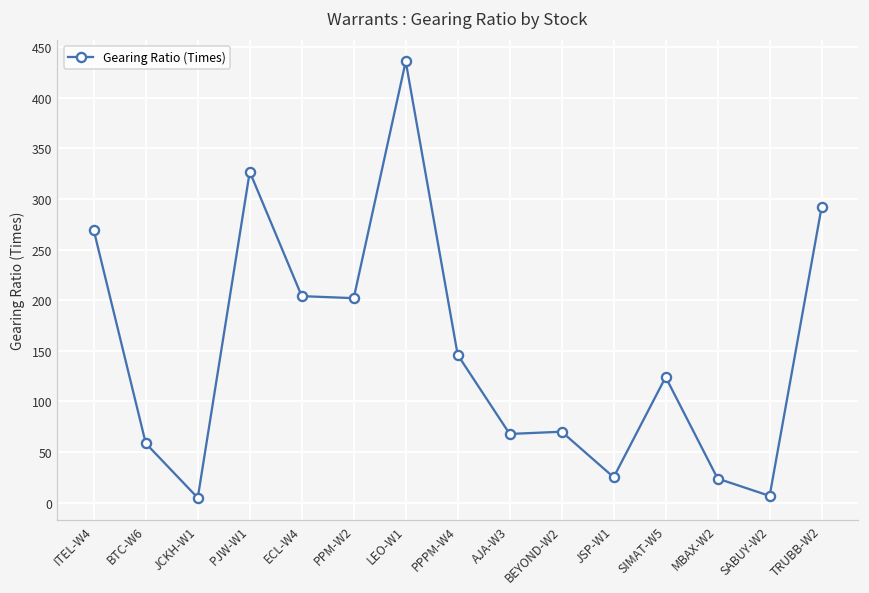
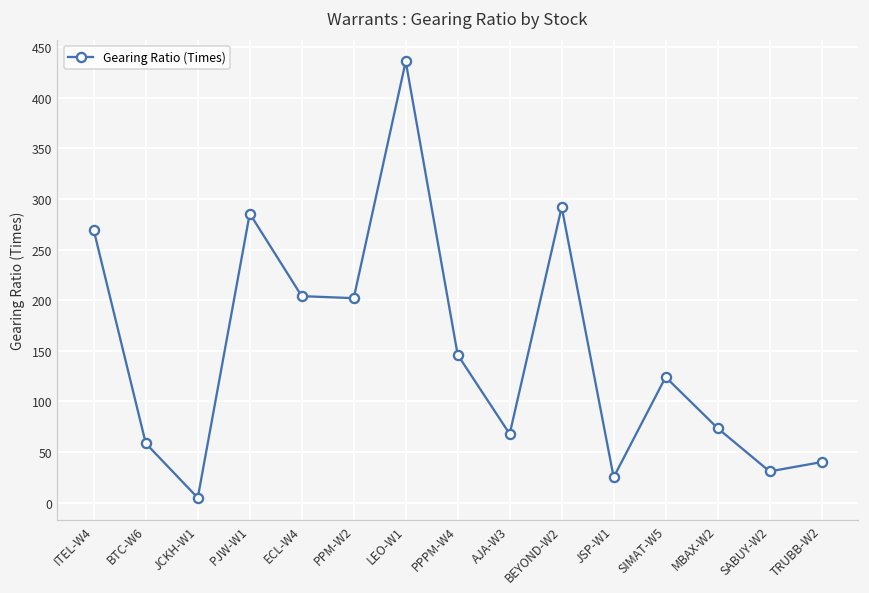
  {
    "ITEL-W4": 270,
    "BTC-W6": 60,
    "JCKH-W1": 0,
-   "PJW-W1": 330,
+   "PJW-W1": 290,
    "ECL-W4": 200,
    "PPM-W2": 200,
    "LEO-W1": 440,
    "PPPM-W4": 150,
    "AJA-W3": 70,
-   "BEYOND-W2": 70,
+   "BEYOND-W2": 290,
    "JSP-W1": 30,
    "SIMAT-W5": 120,
-   "MBAX-W2": 20,
-   "SABUY-W2": 10,
-   "TRUBB-W2": 290
+   "MBAX-W2": 70,
+   "SABUY-W2": 30,
+   "TRUBB-W2": 40
  }
